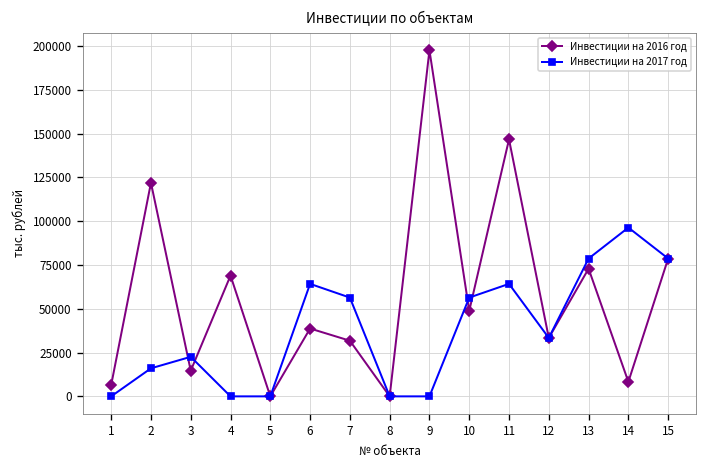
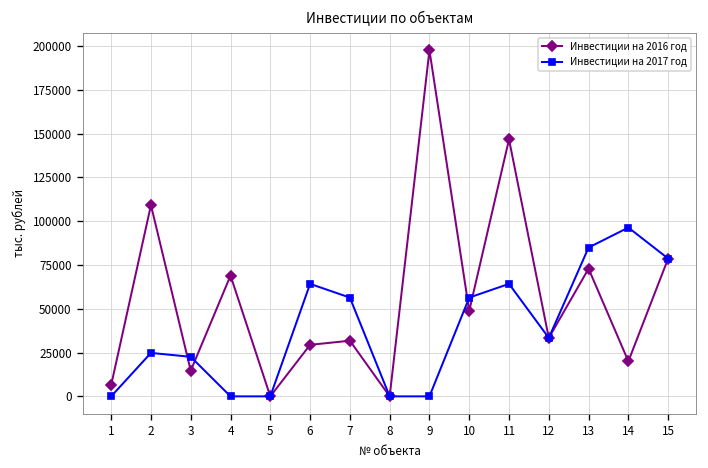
  {
    "Инвестиции на 2016 год": {
      "1": 6000,
-     "2": 122000,
+     "2": 109000,
      "3": 15000,
      "4": 69000,
-     "6": 39000,
+     "6": 29000,
      "7": 32000,
      "9": 197000,
      "10": 49000,
      "11": 147000,
      "13": 73000,
-     "14": 8000
+     "14": 20000
    },
    "Инвестиции на 2017 год": {
      "1": 0,
-     "2": 16000,
+     "2": 25000,
      "3": 23000,
      "4": 0,
      "6": 64000,
      "7": 56000,
      "9": 0,
      "10": 56000,
      "11": 64000,
-     "13": 79000,
+     "13": 85000,
      "14": 96000
    }
  }
